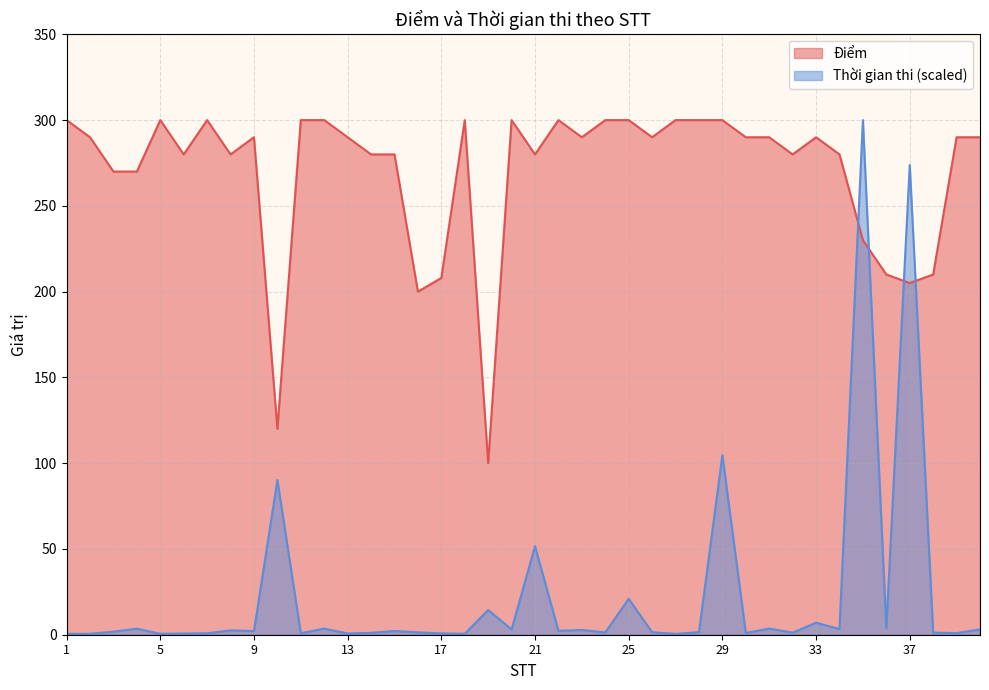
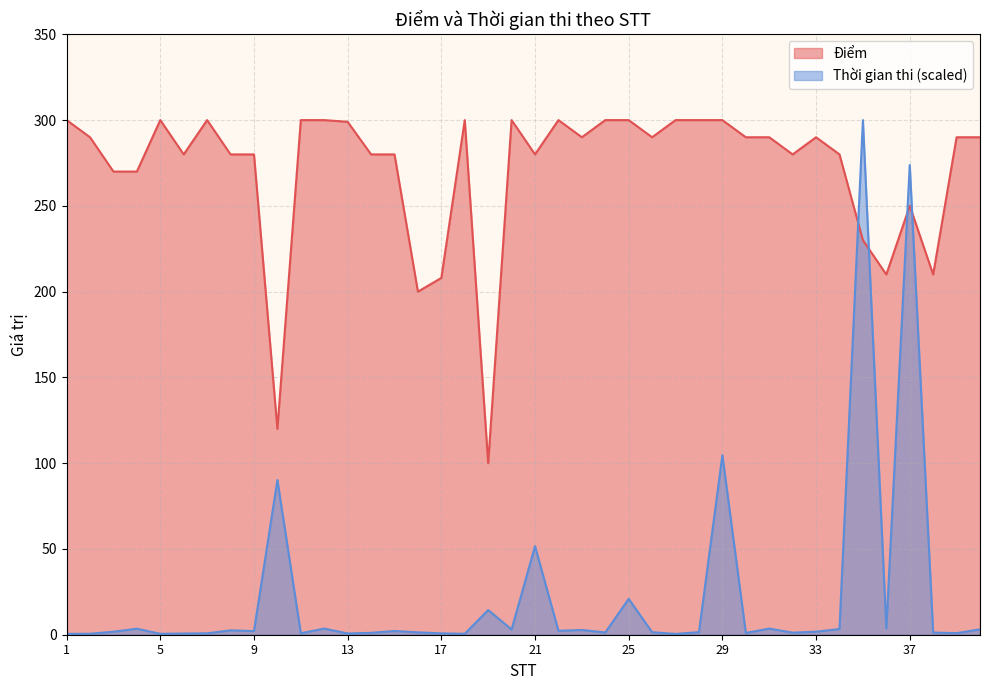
  {
    "Điểm": {
      "1": 300,
      "5": 300,
-     "9": 290,
-     "13": 290,
+     "9": 280,
+     "13": 299,
      "17": 208,
      "21": 280,
      "25": 300,
      "29": 300,
      "33": 290,
-     "37": 205
+     "37": 250
    },
    "Thời gian thi (scaled)": {
      "1": 0,
      "5": 1,
      "9": 2,
      "13": 1,
      "17": 1,
      "21": 52,
      "25": 21,
      "29": 105,
-     "33": 7,
+     "33": 2,
      "37": 274
    }
  }
